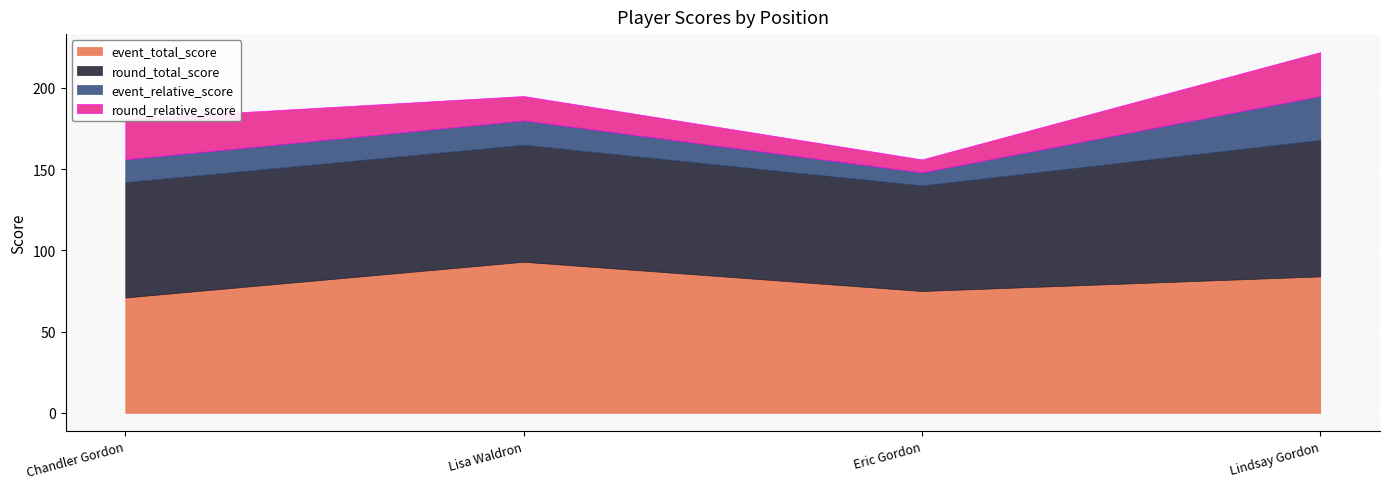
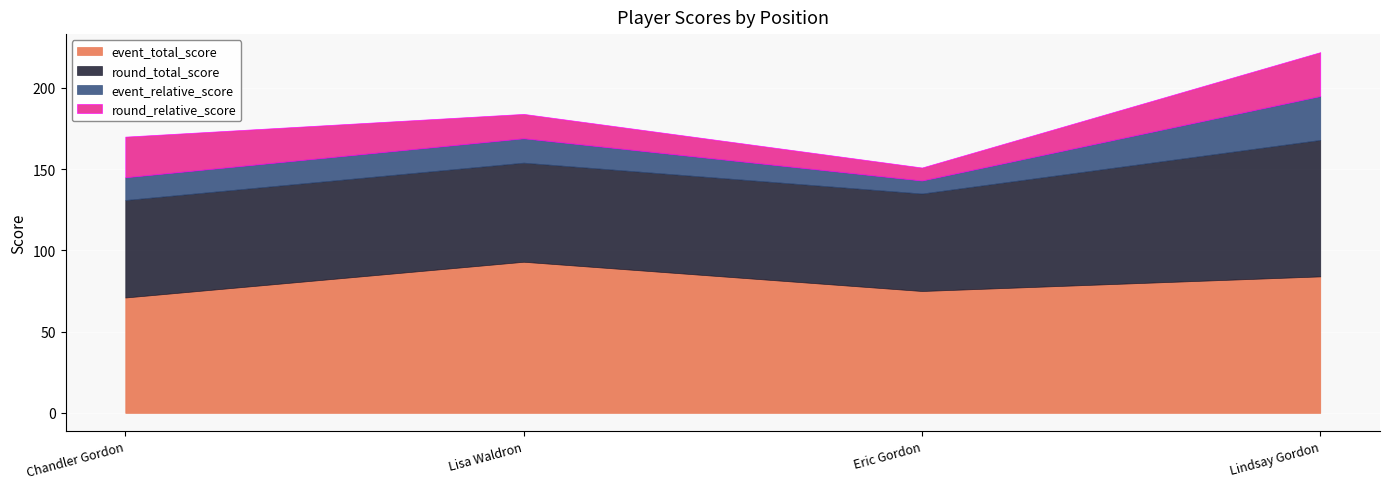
  {
    "event_total_score": {
      "Chandler Gordon": 71,
      "Lisa Waldron": 93,
      "Eric Gordon": 75,
      "Lindsay Gordon": 84
    },
    "round_total_score": {
-     "Chandler Gordon": 71,
-     "Lisa Waldron": 72,
-     "Eric Gordon": 65,
+     "Chandler Gordon": 60,
+     "Lisa Waldron": 61,
+     "Eric Gordon": 60,
      "Lindsay Gordon": 84
    },
    "event_relative_score": {
      "Chandler Gordon": 14,
      "Lisa Waldron": 15,
      "Eric Gordon": 8,
      "Lindsay Gordon": 27
    },
    "round_relative_score": {
      "Lisa Waldron": 15,
      "Eric Gordon": 8,
      "Lindsay Gordon": 27
    }
  }
